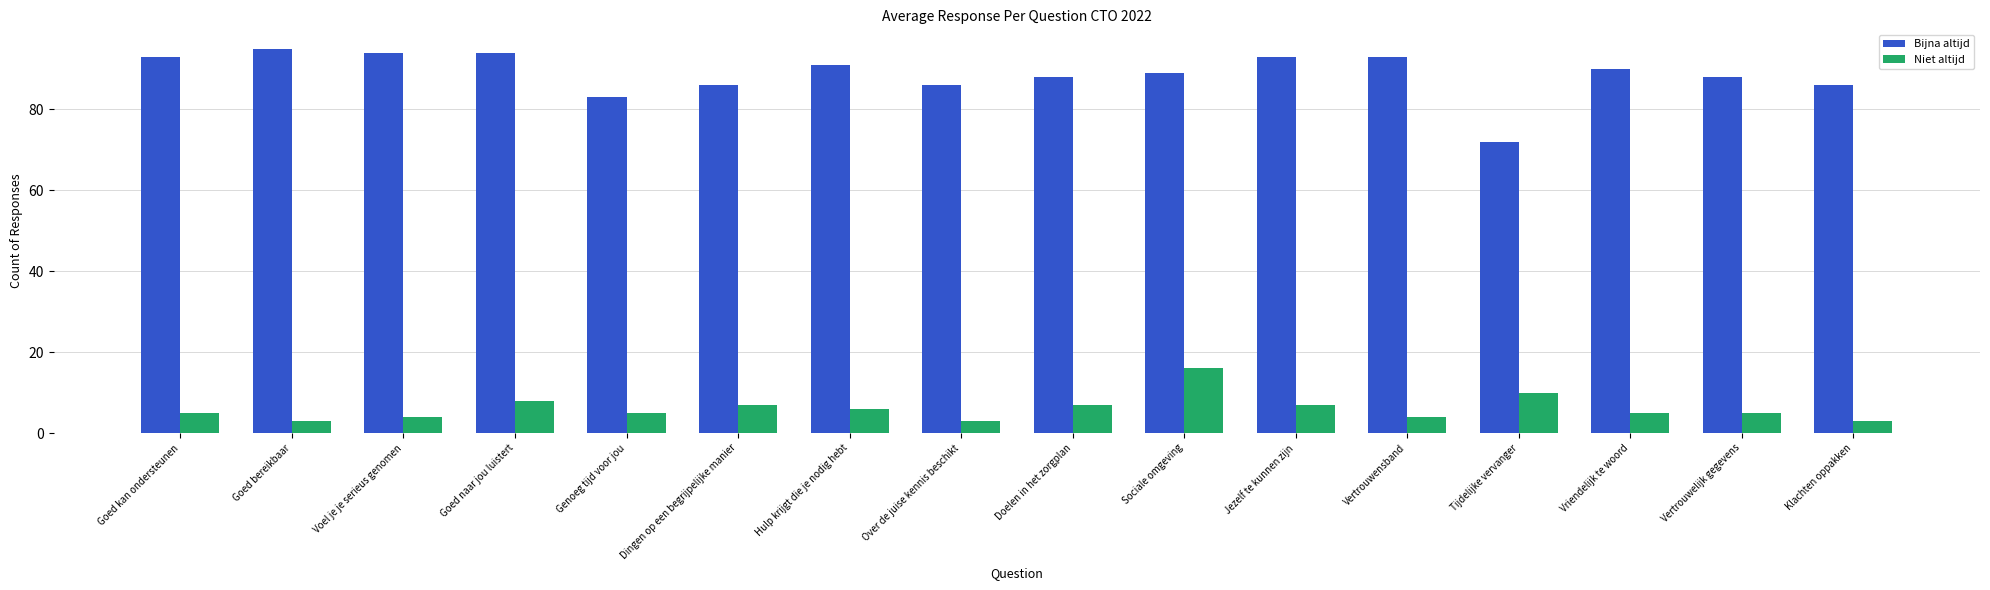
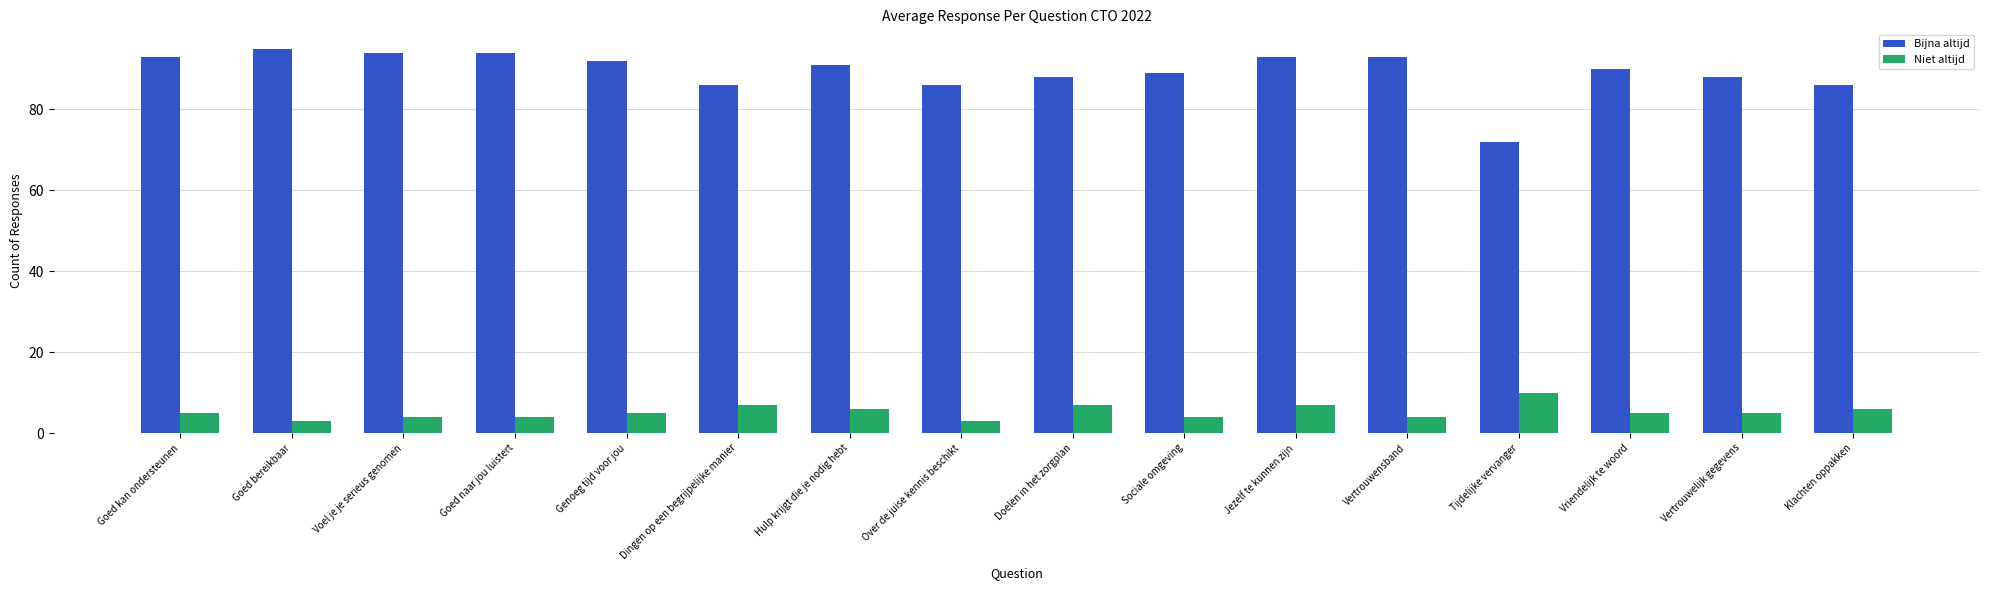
  {
    "Bijna altijd": {
      "Goed kan ondersteunen": 93,
      "Goed bereikbaar": 95,
      "Voel je je serieus genomen": 94,
      "Goed naar jou luistert": 94,
-     "Genoeg tijd voor jou": 83,
+     "Genoeg tijd voor jou": 92,
      "Dingen op een begrijpelijke manier": 86,
      "Hulp krijgt die je nodig hebt": 91,
      "Over de juise kennis beschikt": 86,
      "Doelen in het zorgplan": 88,
      "Sociale omgeving": 89,
      "Jezelf te kunnen zijn": 93,
      "Vertrouwensband": 93,
      "Tijdelijke vervanger": 72,
      "Vriendelijk te woord": 90,
      "Vertrouwelijk gegevens": 88,
      "Klachten oppakken": 86
    },
    "Niet altijd": {
      "Goed kan ondersteunen": 5,
      "Goed bereikbaar": 3,
      "Voel je je serieus genomen": 4,
-     "Goed naar jou luistert": 8,
+     "Goed naar jou luistert": 4,
      "Genoeg tijd voor jou": 5,
      "Dingen op een begrijpelijke manier": 7,
      "Hulp krijgt die je nodig hebt": 6,
      "Over de juise kennis beschikt": 3,
      "Doelen in het zorgplan": 7,
-     "Sociale omgeving": 16,
+     "Sociale omgeving": 4,
      "Jezelf te kunnen zijn": 7,
      "Vertrouwensband": 4,
      "Tijdelijke vervanger": 10,
      "Vriendelijk te woord": 5,
      "Vertrouwelijk gegevens": 5,
-     "Klachten oppakken": 3
+     "Klachten oppakken": 6
    }
  }
